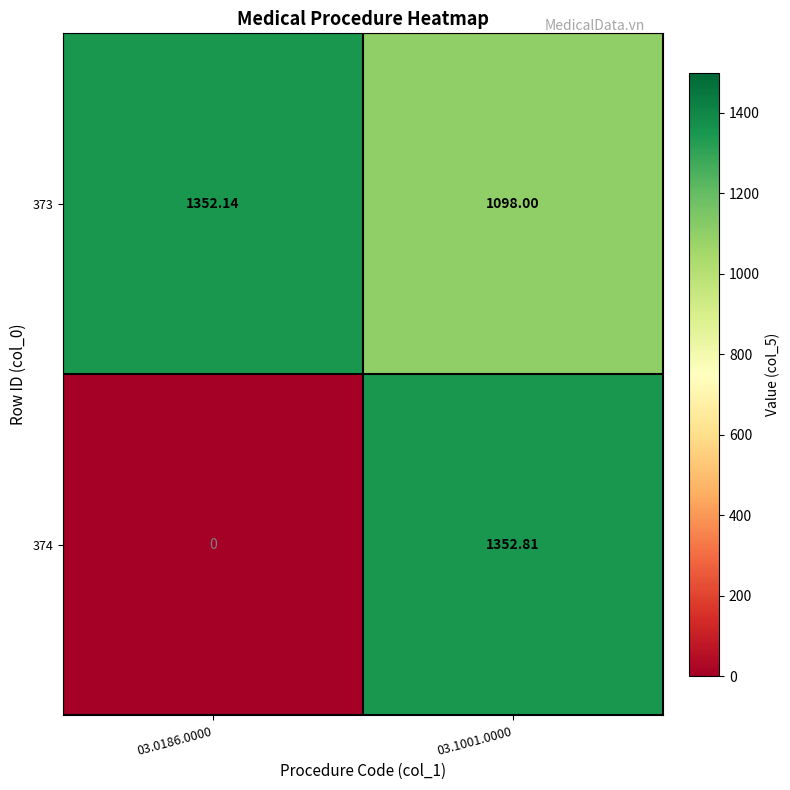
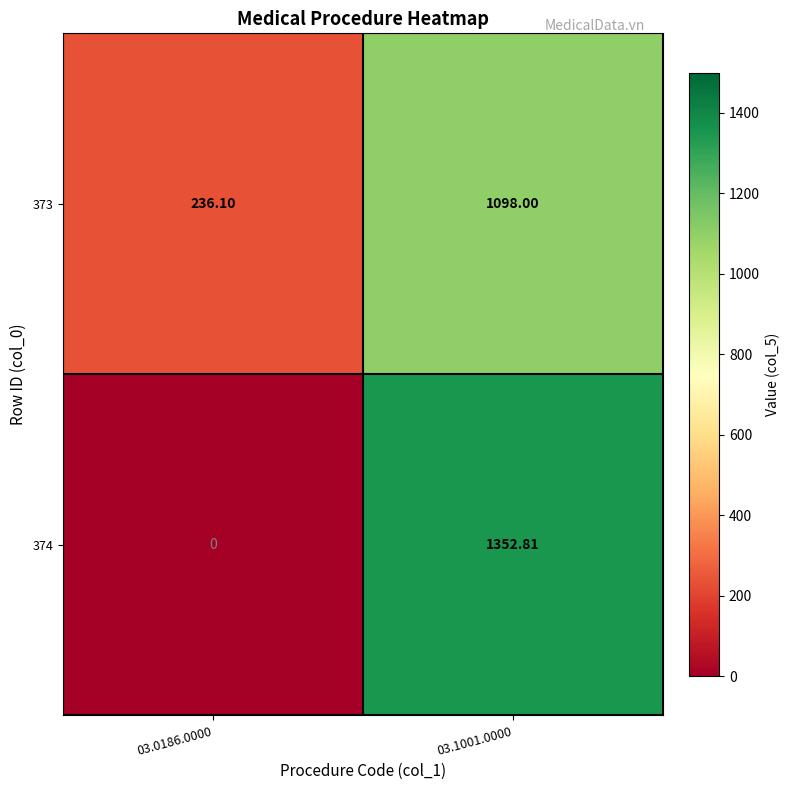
  {
    "373": {
-     "03.0186.0000": 1352.14,
+     "03.0186.0000": 236.10,
      "03.1001.0000": 1098.00
    },
    "374": {
      "03.0186.0000": 0,
      "03.1001.0000": 1352.81
    }
  }
